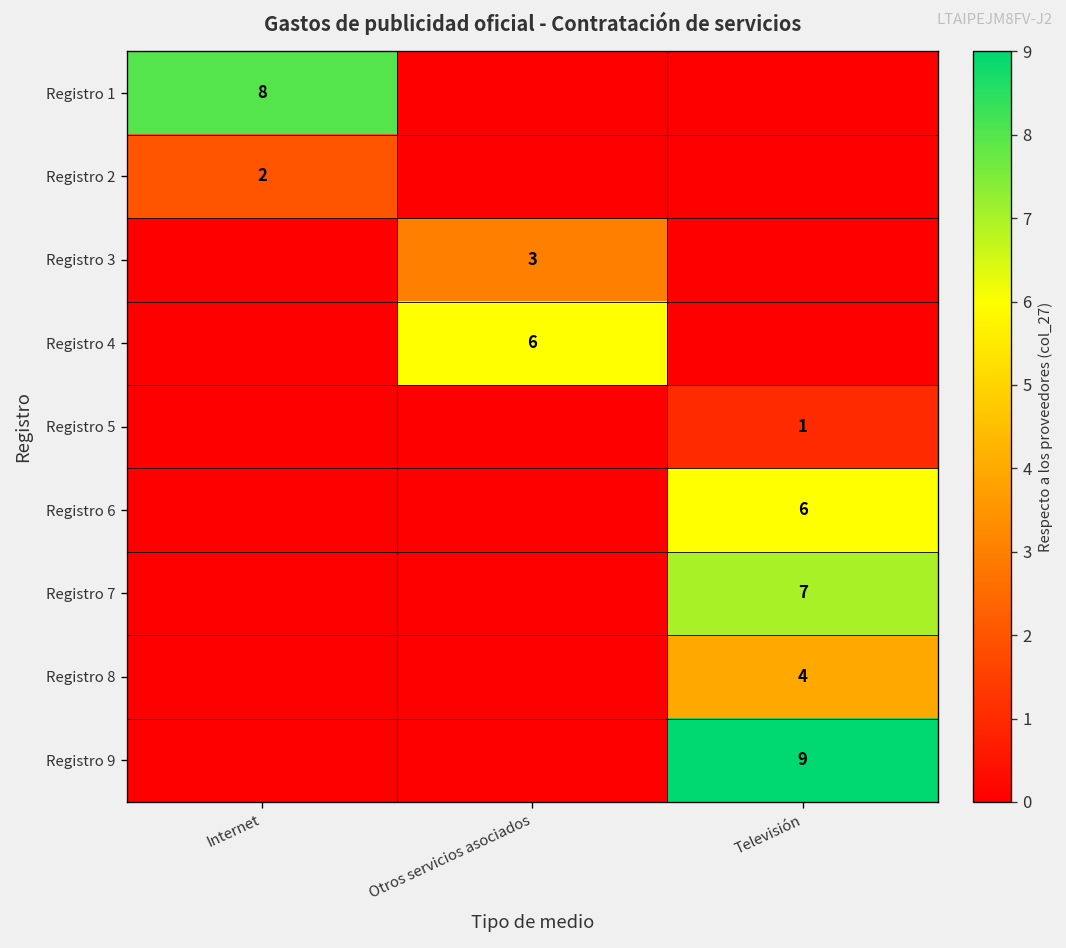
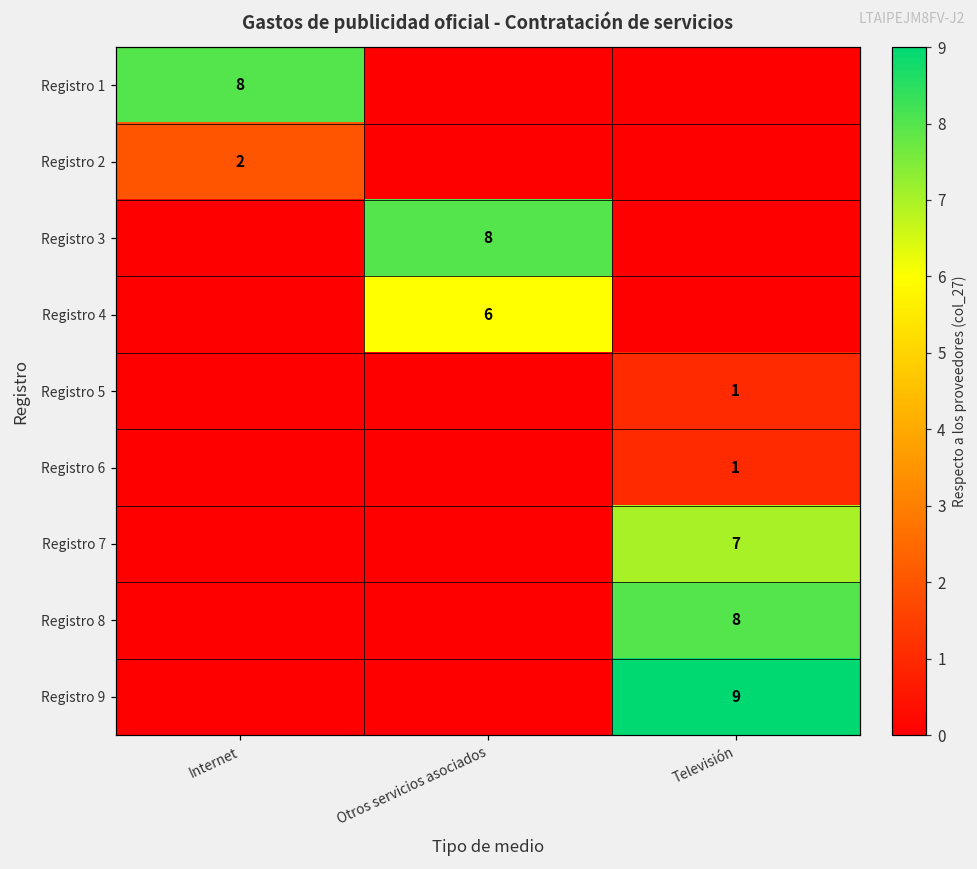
  {
    "Registro 1": {
      "Internet": 8
    },
    "Registro 2": {
      "Internet": 2
    },
    "Registro 3": {
-     "Otros servicios asociados": 3
+     "Otros servicios asociados": 8
    },
    "Registro 4": {
      "Otros servicios asociados": 6
    },
    "Registro 5": {
      "Televisión": 1
    },
    "Registro 6": {
-     "Televisión": 6
+     "Televisión": 1
    },
    "Registro 7": {
      "Televisión": 7
    },
    "Registro 8": {
-     "Televisión": 4
+     "Televisión": 8
    },
    "Registro 9": {
      "Televisión": 9
    }
  }
